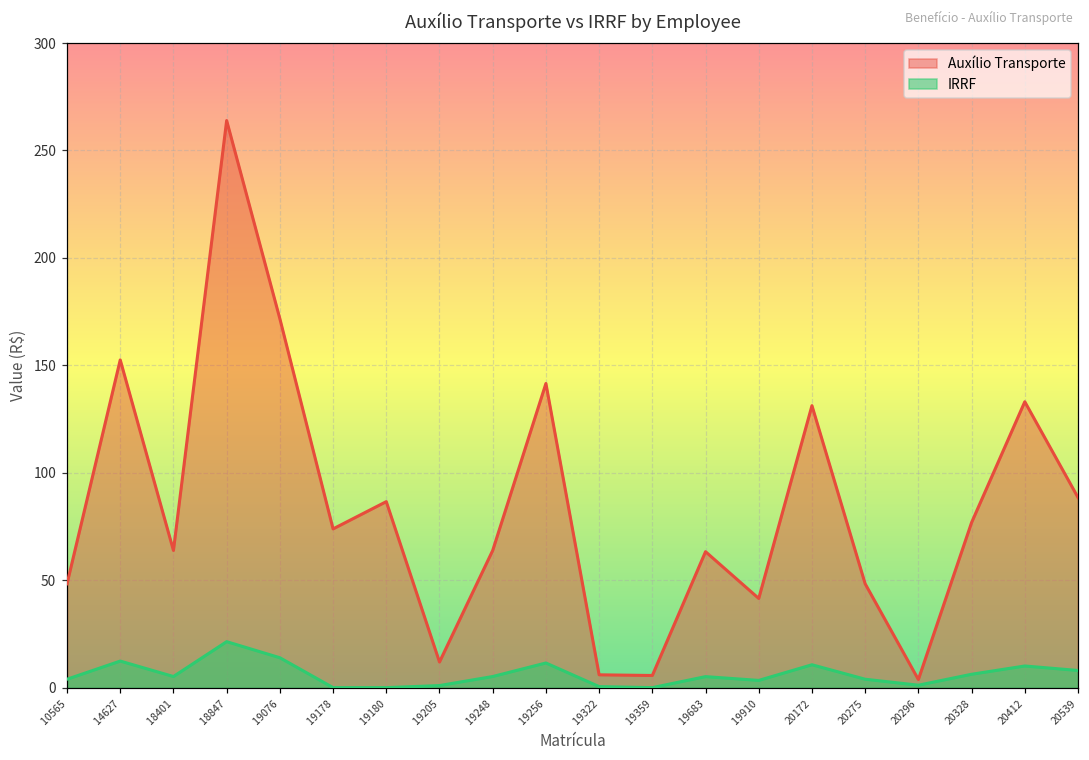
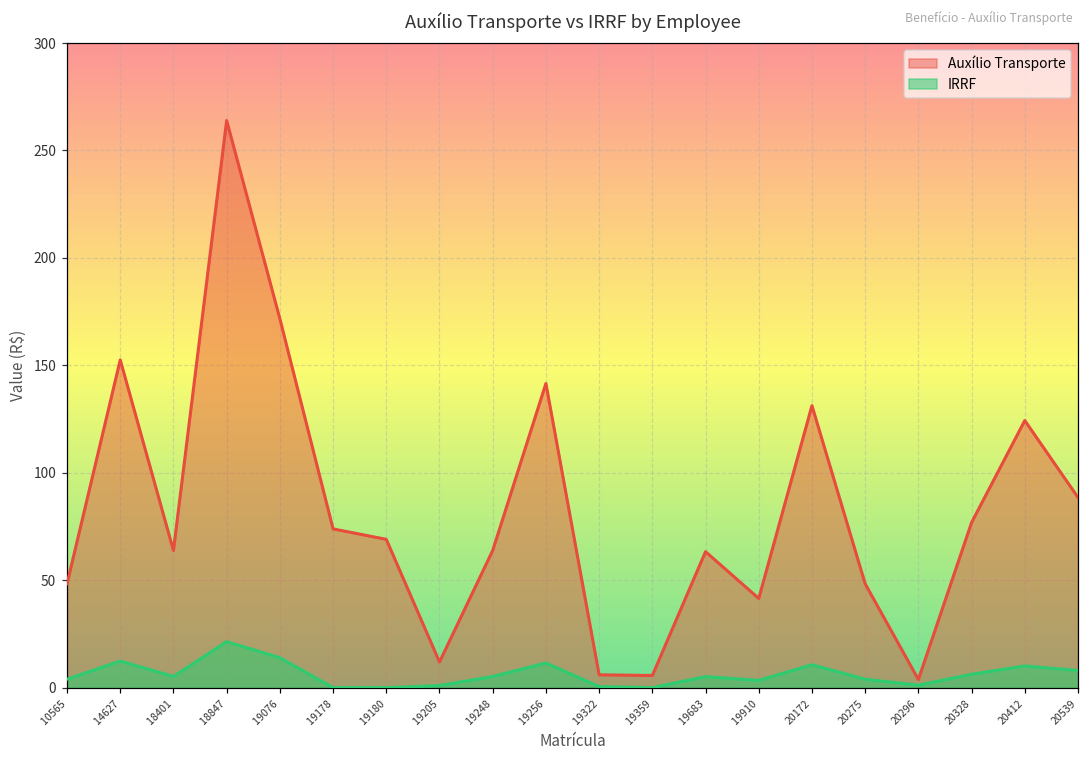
  {
    "Auxílio Transporte": {
      "10565": 48,
      "14627": 153,
      "18401": 64,
      "18847": 264,
      "19076": 172,
      "19178": 74,
-     "19180": 87,
+     "19180": 69,
      "19205": 12,
      "19248": 64,
      "19256": 142,
      "19322": 6,
      "19359": 6,
      "19683": 63,
      "19910": 42,
      "20172": 131,
      "20275": 48,
      "20296": 4,
      "20328": 77,
-     "20412": 133,
+     "20412": 124,
      "20539": 88
    },
    "IRRF": {
      "10565": 4,
      "14627": 12,
      "18401": 5,
      "18847": 21,
      "19076": 14,
      "19178": 0,
      "19180": 0,
      "19205": 1,
      "19248": 5,
      "19256": 11,
      "19322": 0,
      "19359": 0,
      "19683": 5,
      "19910": 3,
      "20172": 11,
      "20275": 4,
      "20296": 1,
      "20328": 6,
      "20412": 10,
      "20539": 8
    }
  }
